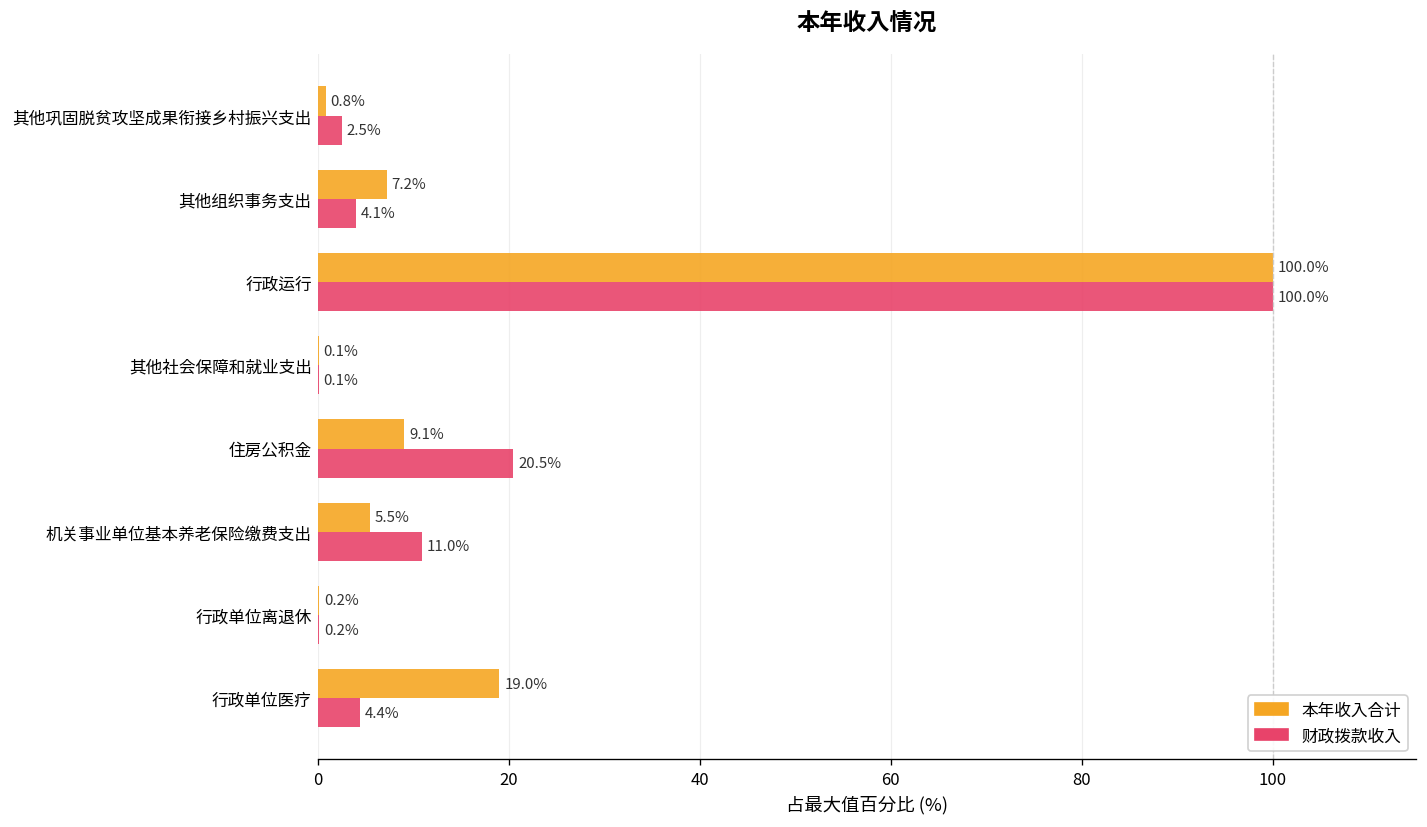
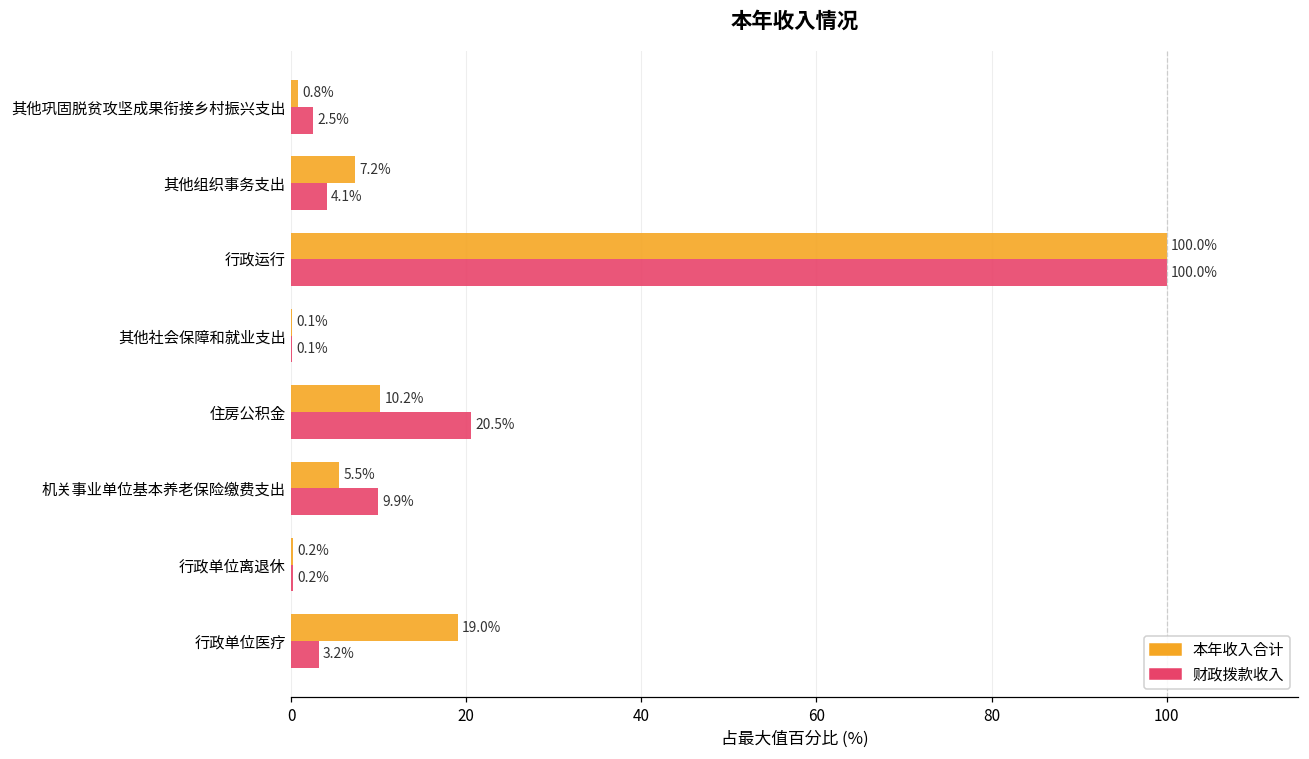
  {
    "本年收入合计": {
      "其他巩固脱贫攻坚成果衔接乡村振兴支出": "0.8%",
      "其他组织事务支出": "7.2%",
      "行政运行": "100.0%",
      "其他社会保障和就业支出": "0.1%",
-     "住房公积金": "9.1%",
+     "住房公积金": "10.2%",
      "机关事业单位基本养老保险缴费支出": "5.5%",
      "行政单位离退休": "0.2%",
      "行政单位医疗": "19.0%"
    },
    "财政拨款收入": {
      "其他巩固脱贫攻坚成果衔接乡村振兴支出": "2.5%",
      "其他组织事务支出": "4.1%",
      "行政运行": "100.0%",
      "其他社会保障和就业支出": "0.1%",
      "住房公积金": "20.5%",
-     "机关事业单位基本养老保险缴费支出": "11.0%",
+     "机关事业单位基本养老保险缴费支出": "9.9%",
      "行政单位离退休": "0.2%",
-     "行政单位医疗": "4.4%"
+     "行政单位医疗": "3.2%"
    }
  }
